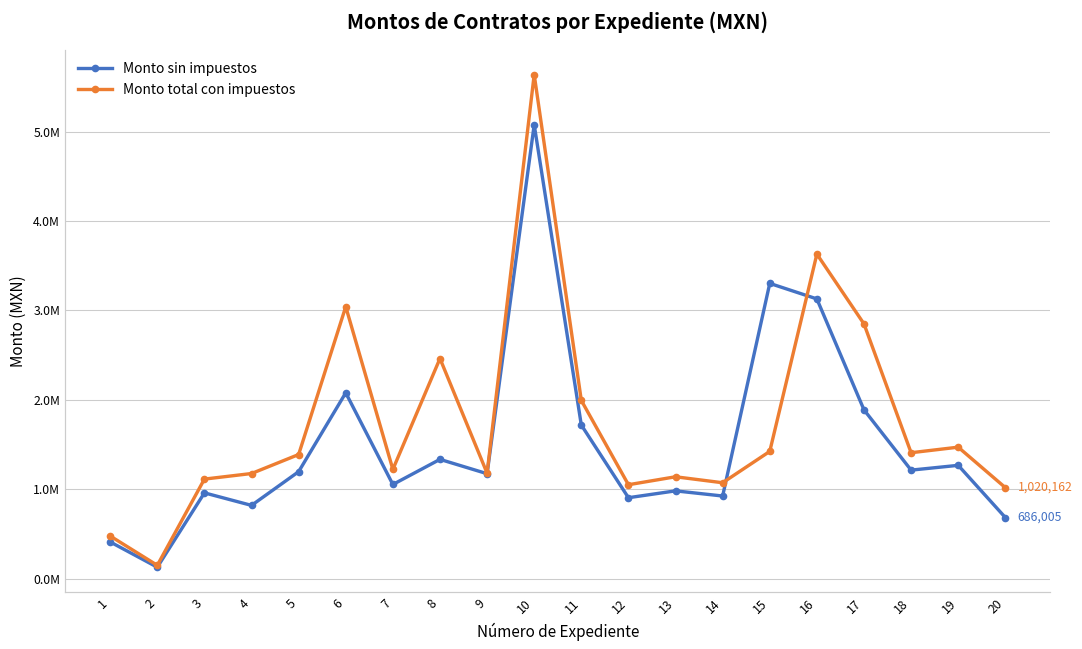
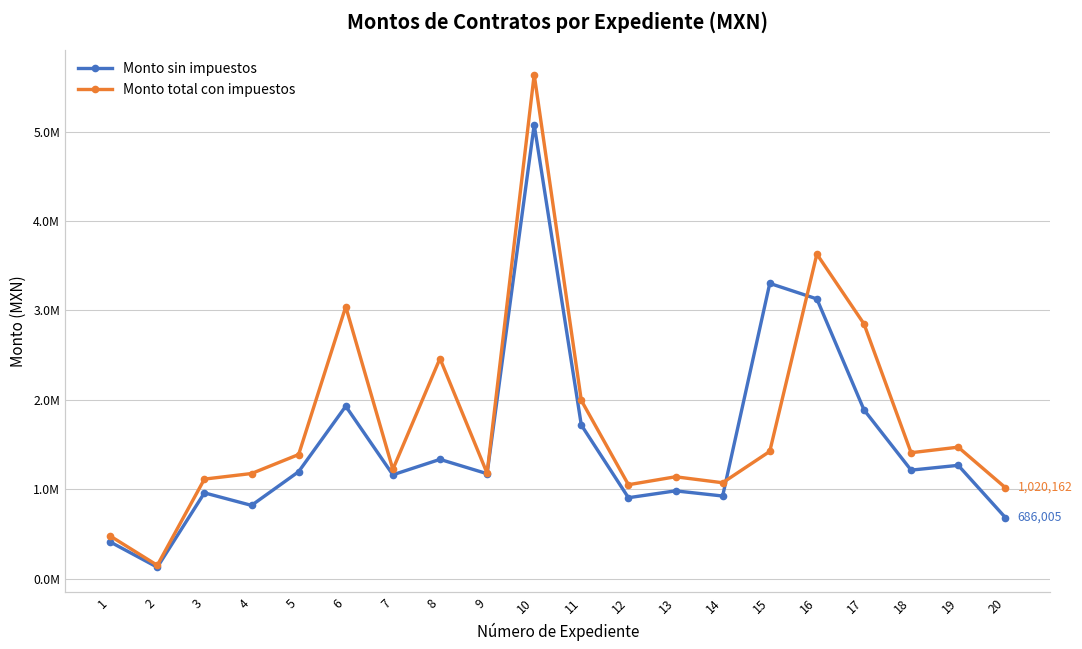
  {
    "Monto sin impuestos": {
      "1": "400000",
      "3": "1000000",
      "4": "800000",
      "5": "1200000",
-     "6": "2100000",
-     "7": "1100000",
+     "6": "1900000",
+     "7": "1200000",
      "8": "1300000",
      "10": "5100000",
      "11": "1700000",
      "12": "900000",
      "13": "1000000",
      "14": "900000",
      "15": "3300000",
      "16": "3100000",
      "17": "1900000",
      "18": "1200000",
      "19": "1300000"
    },
    "Monto total con impuestos": {
      "20": "1,020,162"
    }
  }
